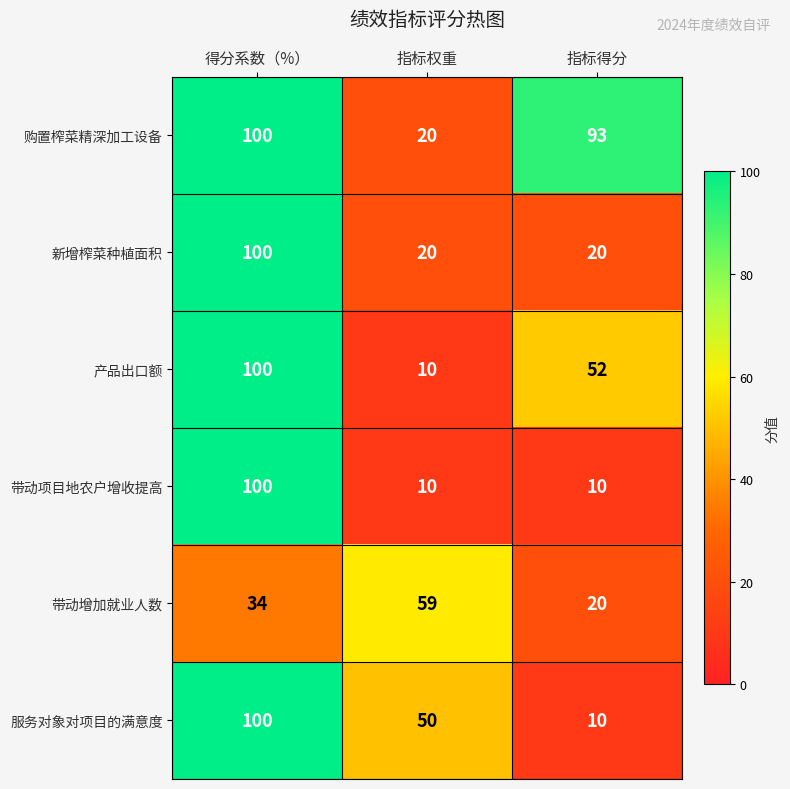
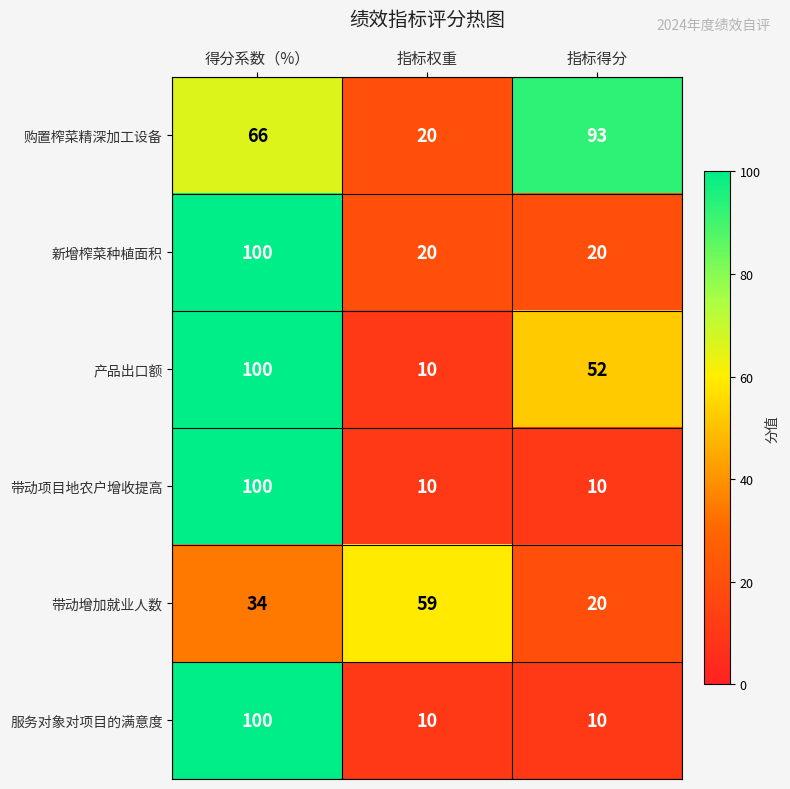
  {
    "购置榨菜精深加工设备": {
-     "得分系数（%）": 100,
+     "得分系数（%）": 66,
      "指标权重": 20,
      "指标得分": 93
    },
    "新增榨菜种植面积": {
      "得分系数（%）": 100,
      "指标权重": 20,
      "指标得分": 20
    },
    "产品出口额": {
      "得分系数（%）": 100,
      "指标权重": 10,
      "指标得分": 52
    },
    "带动项目地农户增收提高": {
      "得分系数（%）": 100,
      "指标权重": 10,
      "指标得分": 10
    },
    "带动增加就业人数": {
      "得分系数（%）": 34,
      "指标权重": 59,
      "指标得分": 20
    },
    "服务对象对项目的满意度": {
      "得分系数（%）": 100,
-     "指标权重": 50,
+     "指标权重": 10,
      "指标得分": 10
    }
  }
